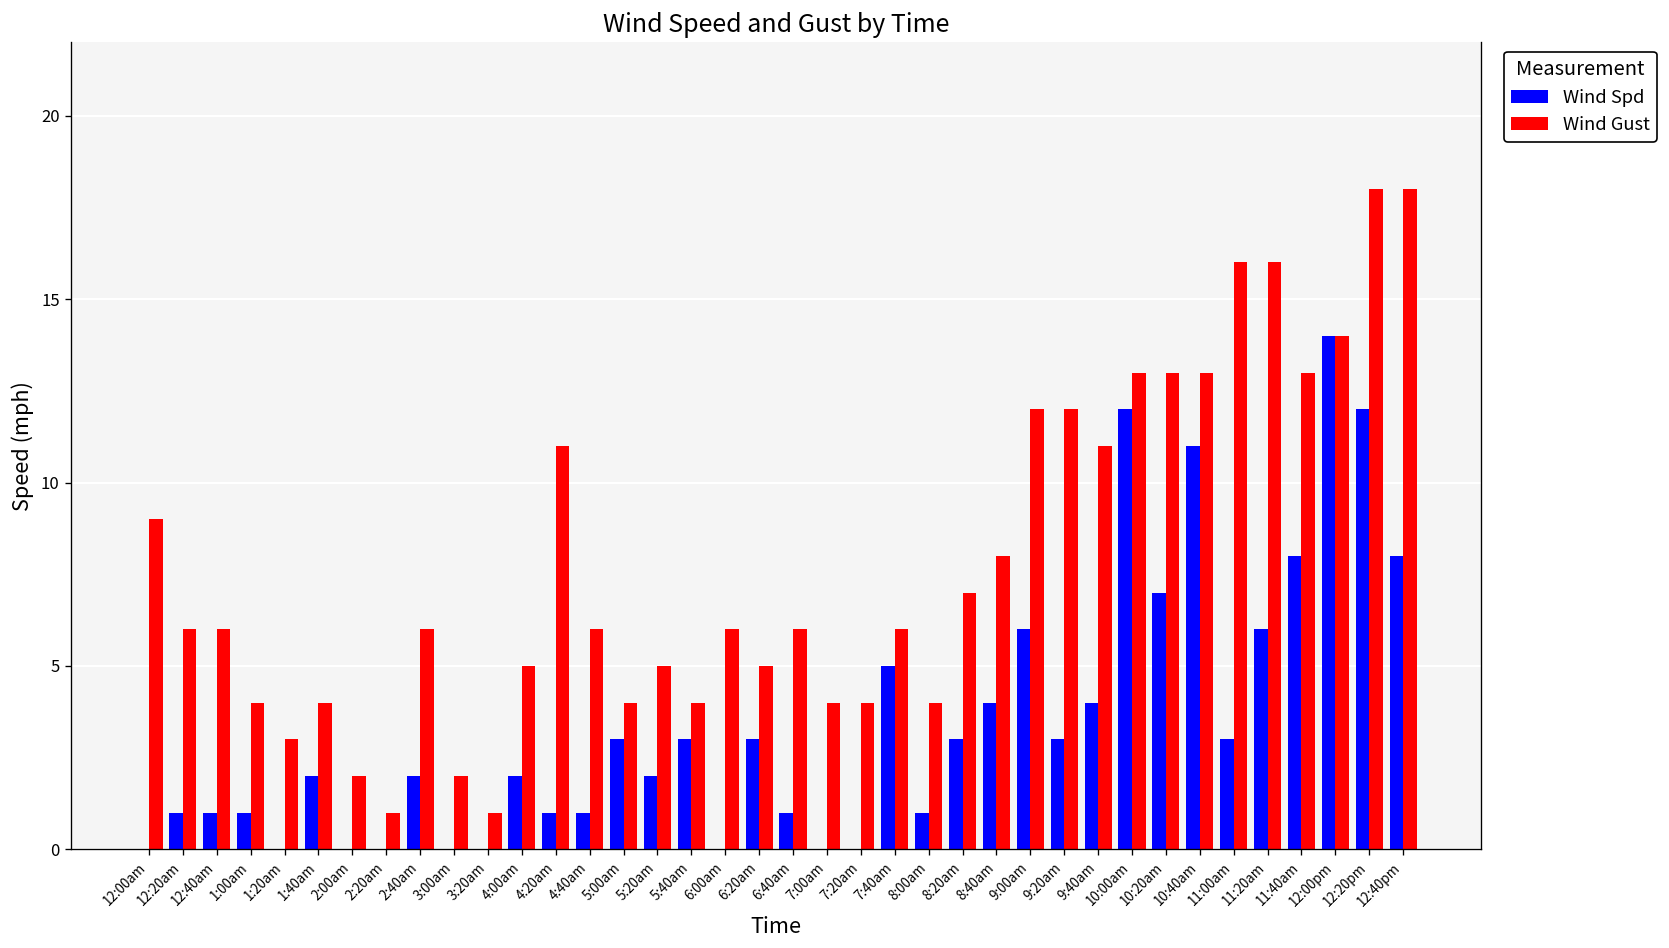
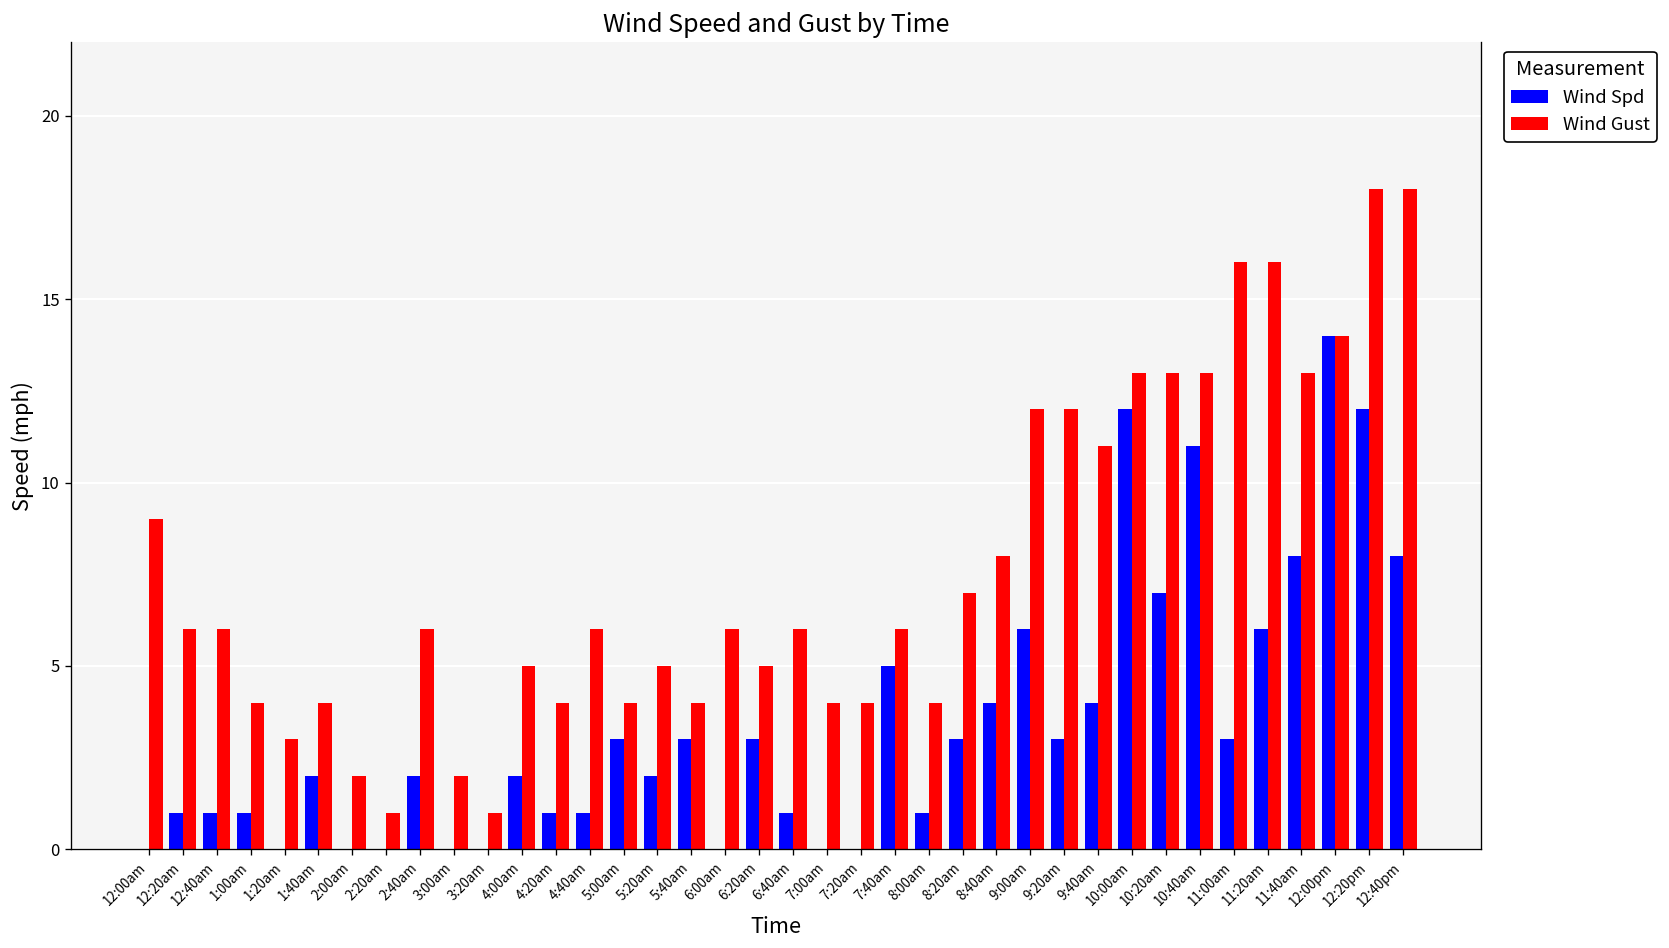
  {
    "Wind Spd": {
      "12:00am": 0,
      "12:20am": 1,
      "12:40am": 1,
      "1:00am": 1,
      "1:20am": 0,
      "1:40am": 2,
      "2:00am": 0,
      "2:20am": 0,
      "2:40am": 2,
      "3:00am": 0,
      "3:20am": 0,
      "4:00am": 2,
      "4:20am": 1,
      "4:40am": 1,
      "5:00am": 3,
      "5:20am": 2,
      "5:40am": 3,
      "6:00am": 0,
      "6:20am": 3,
      "6:40am": 1,
      "7:00am": 0,
      "7:20am": 0,
      "7:40am": 5,
      "8:00am": 1,
      "8:20am": 3,
      "8:40am": 4,
      "9:00am": 6,
      "9:20am": 3,
      "9:40am": 4,
      "10:00am": 12,
      "10:20am": 7,
      "10:40am": 11,
      "11:00am": 3,
      "11:20am": 6,
      "11:40am": 8,
      "12:00pm": 14,
      "12:20pm": 12,
      "12:40pm": 8
    },
    "Wind Gust": {
      "12:00am": 9,
      "12:20am": 6,
      "12:40am": 6,
      "1:00am": 4,
      "1:20am": 3,
      "1:40am": 4,
      "2:00am": 2,
      "2:20am": 1,
      "2:40am": 6,
      "3:00am": 2,
      "3:20am": 1,
      "4:00am": 5,
-     "4:20am": 11,
+     "4:20am": 4,
      "4:40am": 6,
      "5:00am": 4,
      "5:20am": 5,
      "5:40am": 4,
      "6:00am": 6,
      "6:20am": 5,
      "6:40am": 6,
      "7:00am": 4,
      "7:20am": 4,
      "7:40am": 6,
      "8:00am": 4,
      "8:20am": 7,
      "8:40am": 8,
      "9:00am": 12,
      "9:20am": 12,
      "9:40am": 11,
      "10:00am": 13,
      "10:20am": 13,
      "10:40am": 13,
      "11:00am": 16,
      "11:20am": 16,
      "11:40am": 13,
      "12:00pm": 14,
      "12:20pm": 18,
      "12:40pm": 18
    }
  }
